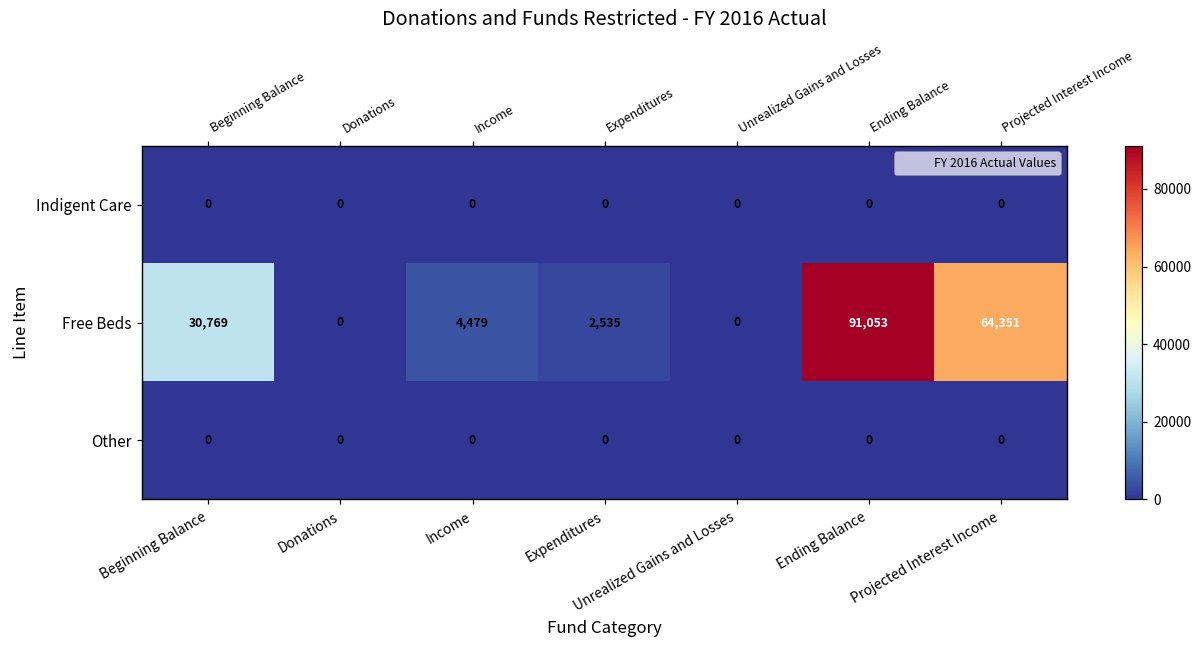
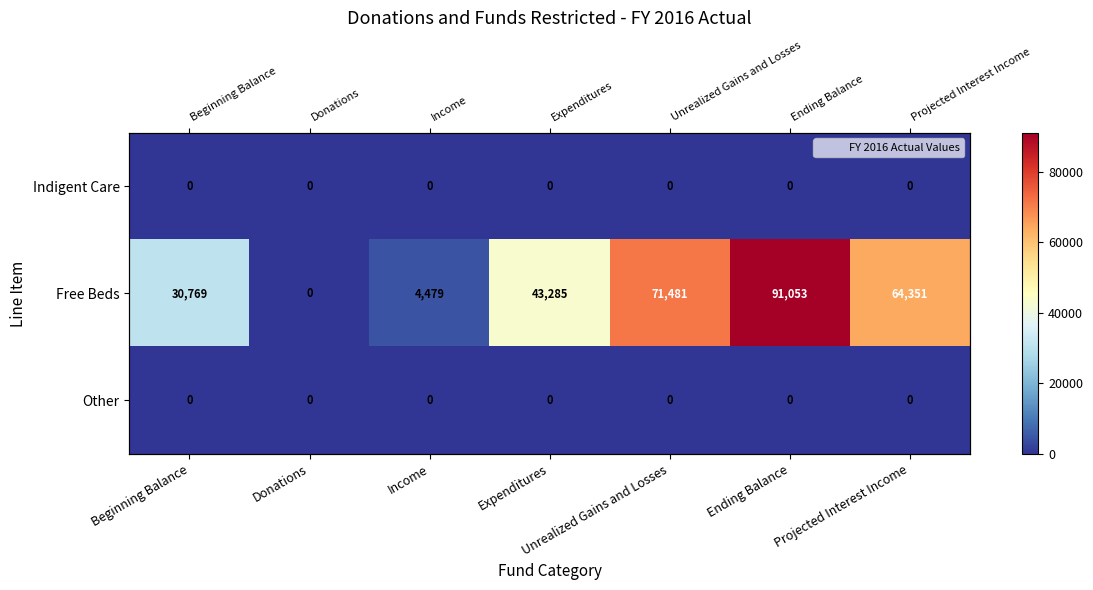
  {
    "Indigent Care": {
      "Beginning Balance": "0",
      "Donations": "0",
      "Income": "0",
      "Expenditures": "0",
      "Unrealized Gains and Losses": "0",
      "Ending Balance": "0",
      "Projected Interest Income": "0"
    },
    "Free Beds": {
      "Beginning Balance": "30,769",
      "Donations": "0",
      "Income": "4,479",
-     "Expenditures": "2,535",
-     "Unrealized Gains and Losses": "0",
+     "Expenditures": "43,285",
+     "Unrealized Gains and Losses": "71,481",
      "Ending Balance": "91,053",
      "Projected Interest Income": "64,351"
    },
    "Other": {
      "Beginning Balance": "0",
      "Donations": "0",
      "Income": "0",
      "Expenditures": "0",
      "Unrealized Gains and Losses": "0",
      "Ending Balance": "0",
      "Projected Interest Income": "0"
    }
  }
